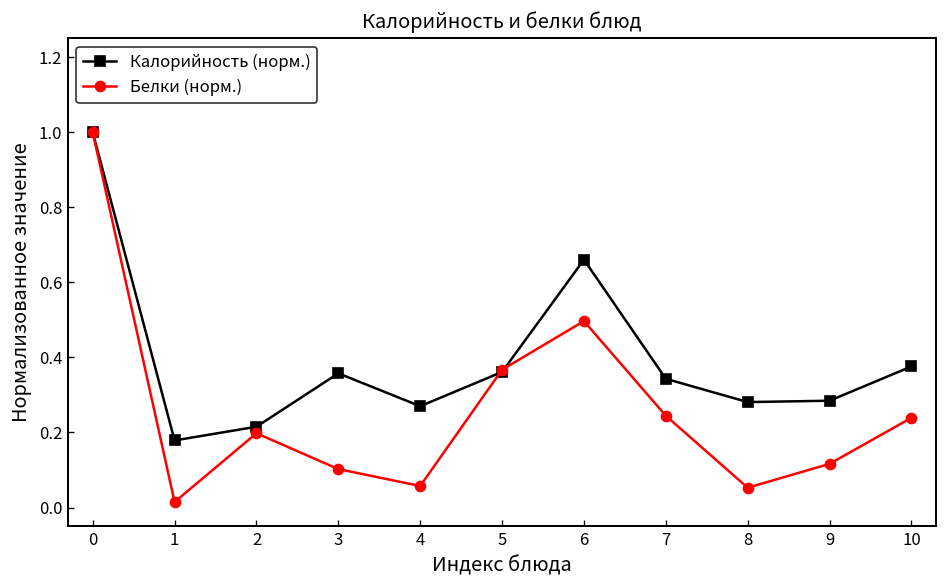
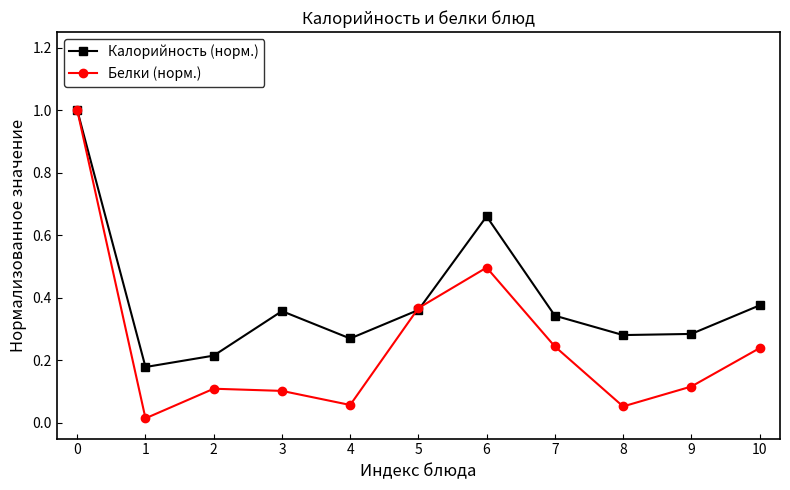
  {
    "Калорийность (норм.)": {
      "1": 0.18,
      "2": 0.22,
      "3": 0.36,
      "4": 0.27,
      "6": 0.66,
      "7": 0.34,
      "8": 0.28,
      "9": 0.28,
      "10": 0.38
    },
    "Белки (норм.)": {
      "1": 0.01,
-     "2": 0.20,
+     "2": 0.11,
      "3": 0.10,
      "4": 0.06,
      "6": 0.50,
      "7": 0.24,
      "8": 0.05,
      "9": 0.12,
      "10": 0.24
    }
  }
